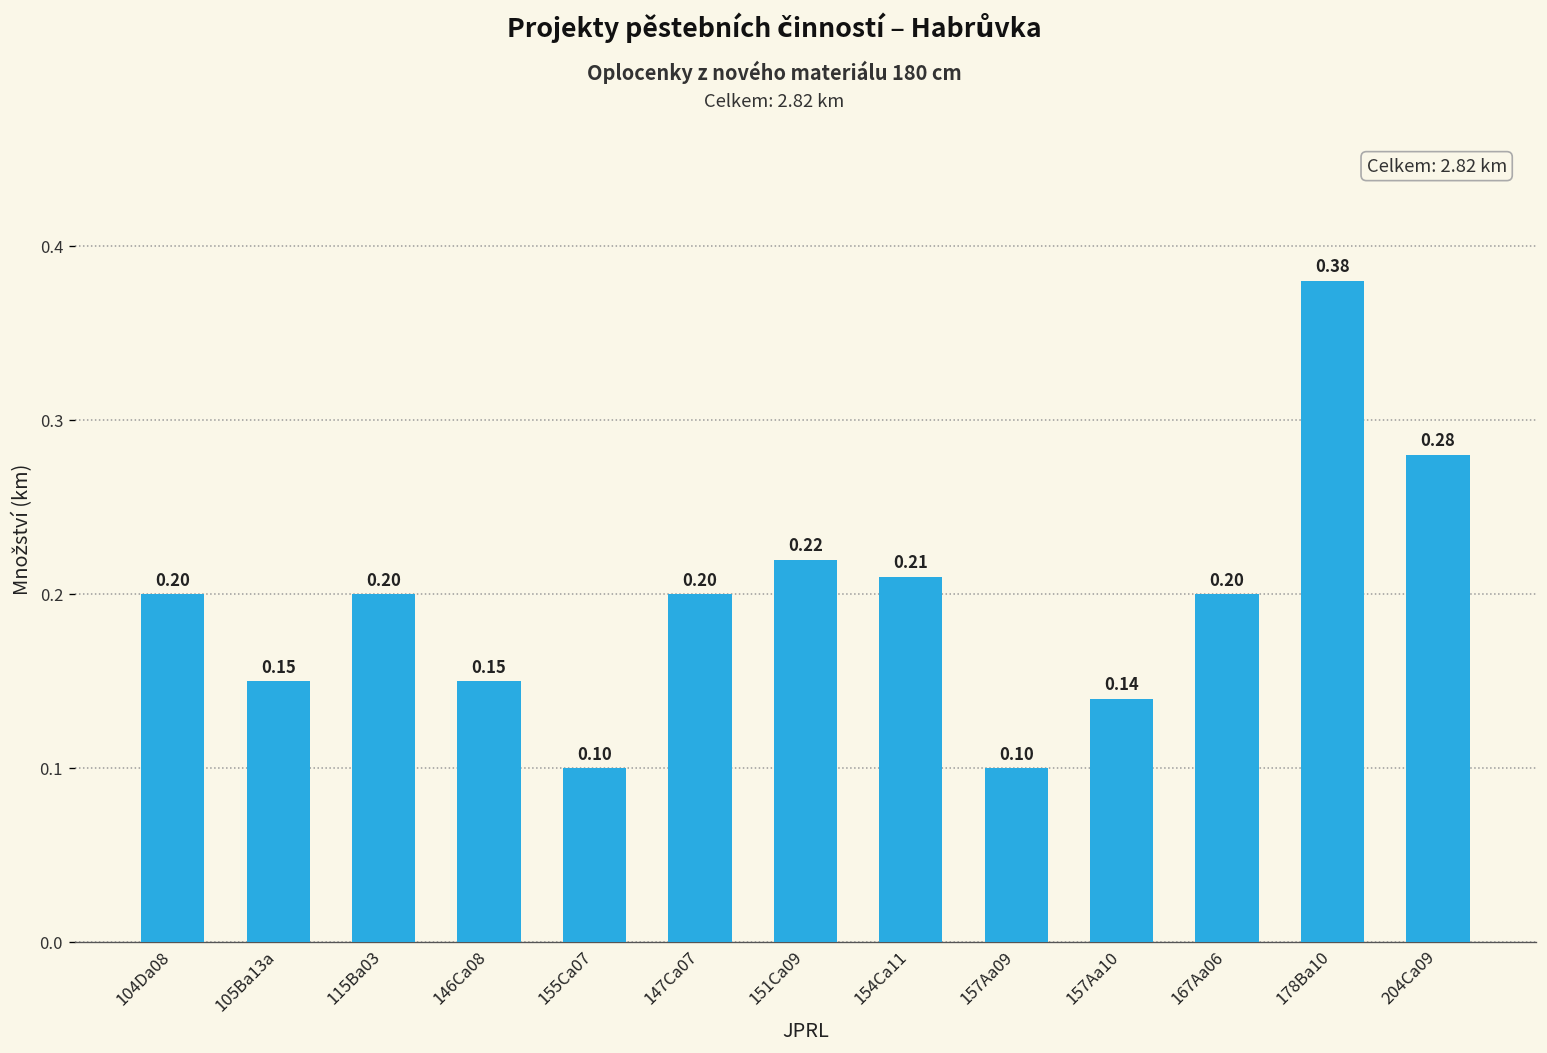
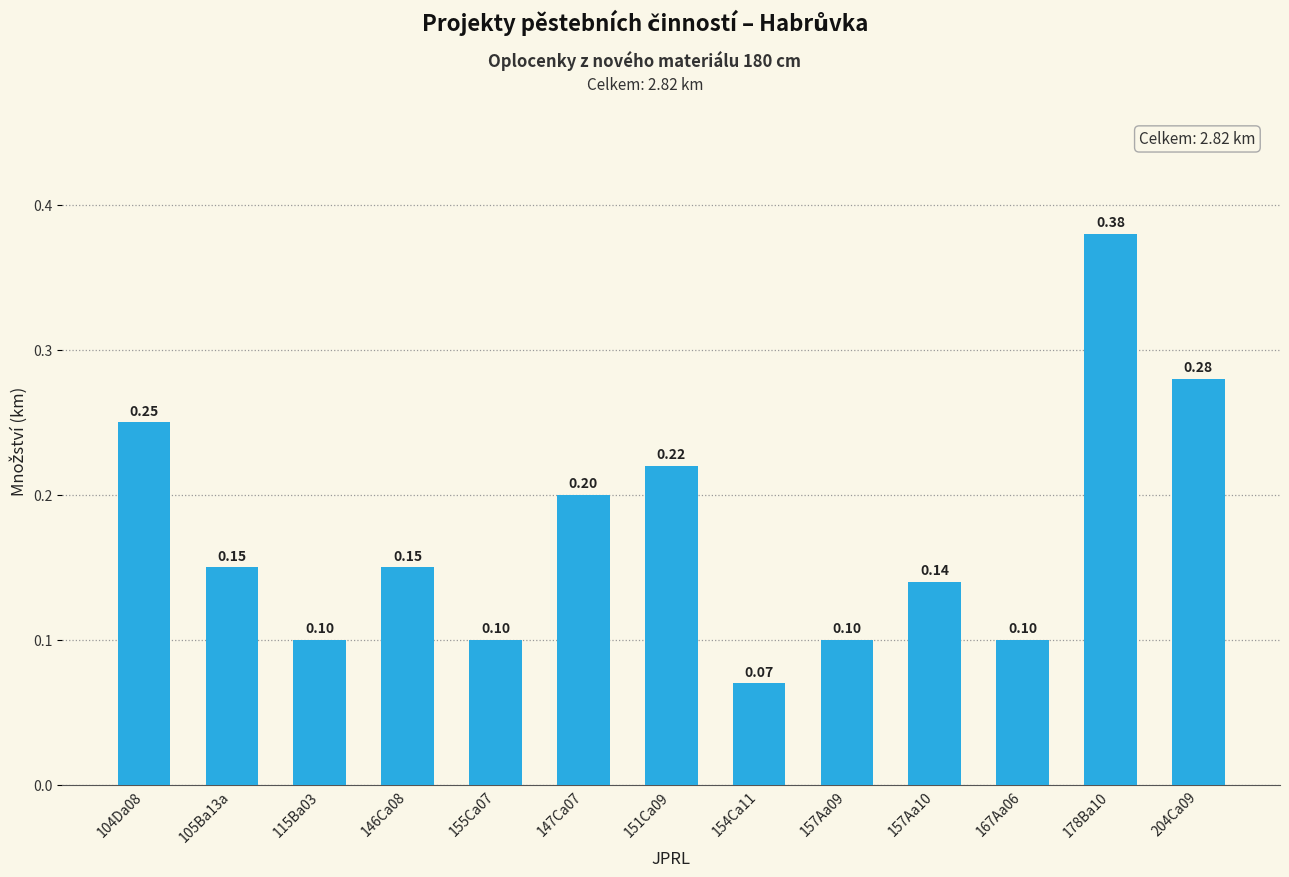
  {
-   "104Da08": 0.20,
+   "104Da08": 0.25,
    "105Ba13a": 0.15,
-   "115Ba03": 0.20,
+   "115Ba03": 0.10,
    "146Ca08": 0.15,
    "155Ca07": 0.10,
    "147Ca07": 0.20,
    "151Ca09": 0.22,
-   "154Ca11": 0.21,
+   "154Ca11": 0.07,
    "157Aa09": 0.10,
    "157Aa10": 0.14,
-   "167Aa06": 0.20,
+   "167Aa06": 0.10,
    "178Ba10": 0.38,
    "204Ca09": 0.28
  }
